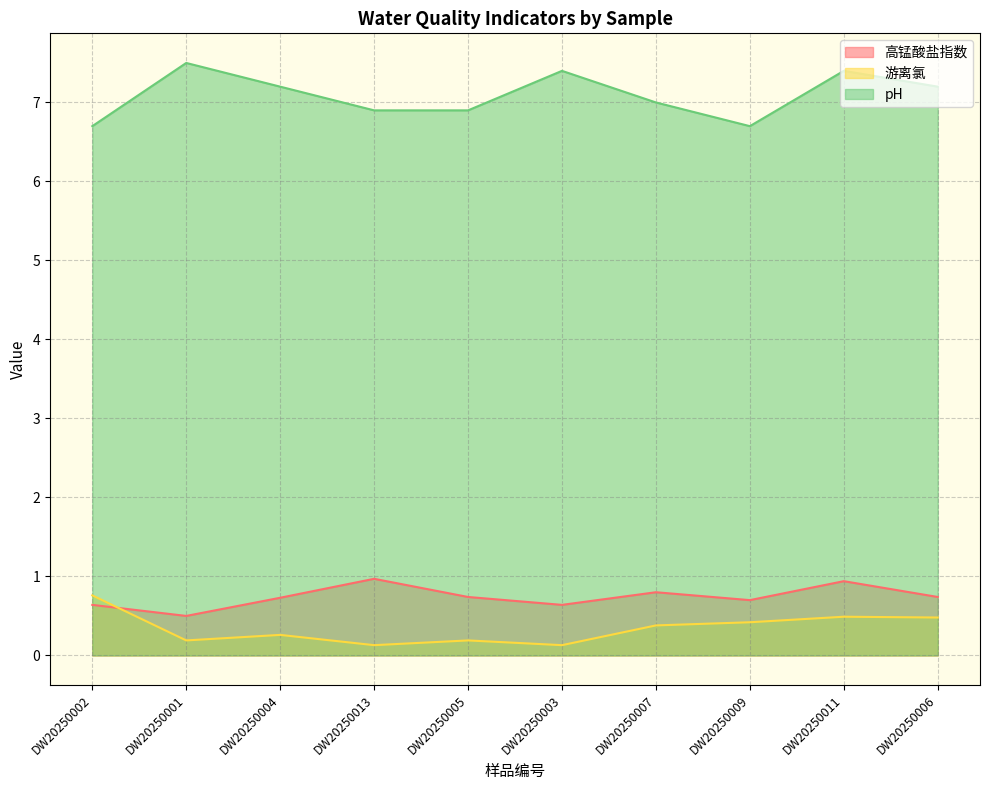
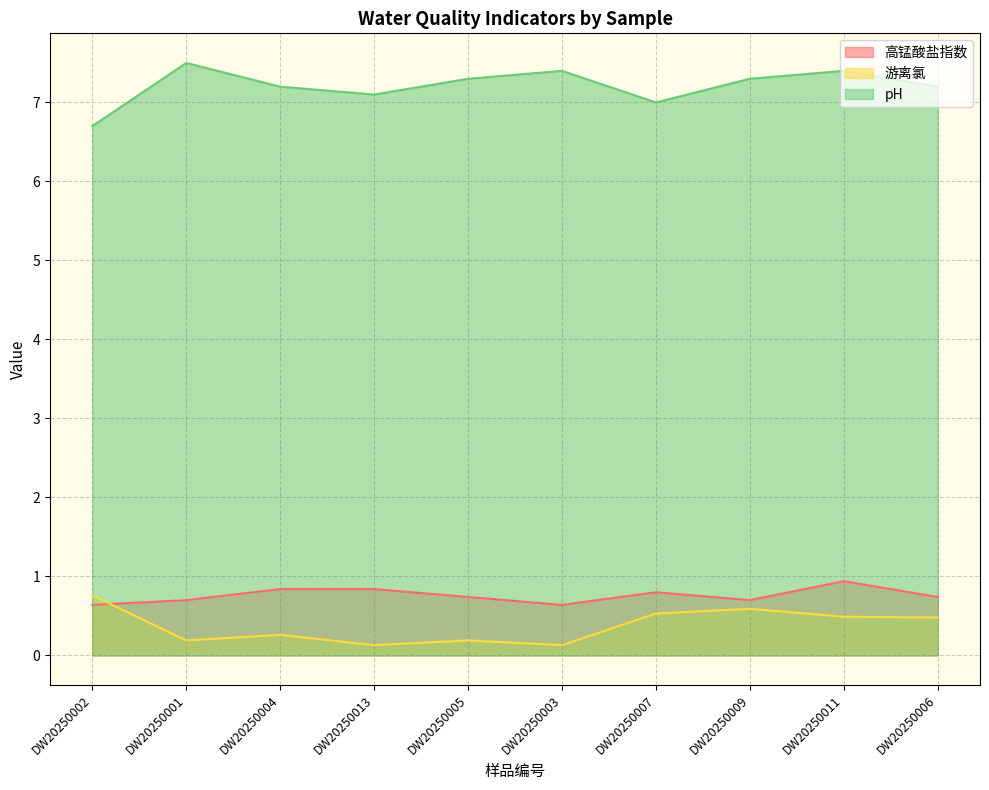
  {
    "高锰酸盐指数": {
      "DW20250002": 0.6,
-     "DW20250001": 0.5,
-     "DW20250004": 0.7,
-     "DW20250013": 1.0,
+     "DW20250001": 0.7,
+     "DW20250004": 0.8,
+     "DW20250013": 0.8,
      "DW20250005": 0.7,
      "DW20250003": 0.6,
      "DW20250007": 0.8,
      "DW20250009": 0.7,
      "DW20250011": 0.9,
      "DW20250006": 0.7
    },
    "游离氯": {
      "DW20250002": 0.8,
      "DW20250001": 0.2,
      "DW20250004": 0.3,
      "DW20250013": 0.1,
      "DW20250005": 0.2,
      "DW20250003": 0.1,
-     "DW20250007": 0.4,
-     "DW20250009": 0.4,
+     "DW20250007": 0.5,
+     "DW20250009": 0.6,
      "DW20250011": 0.5,
      "DW20250006": 0.5
    },
    "pH": {
      "DW20250002": 6.7,
      "DW20250001": 7.5,
      "DW20250004": 7.2,
-     "DW20250013": 6.9,
-     "DW20250005": 6.9,
+     "DW20250013": 7.1,
+     "DW20250005": 7.3,
      "DW20250003": 7.4,
      "DW20250007": 7.0,
-     "DW20250009": 6.7
+     "DW20250009": 7.3
    }
  }
